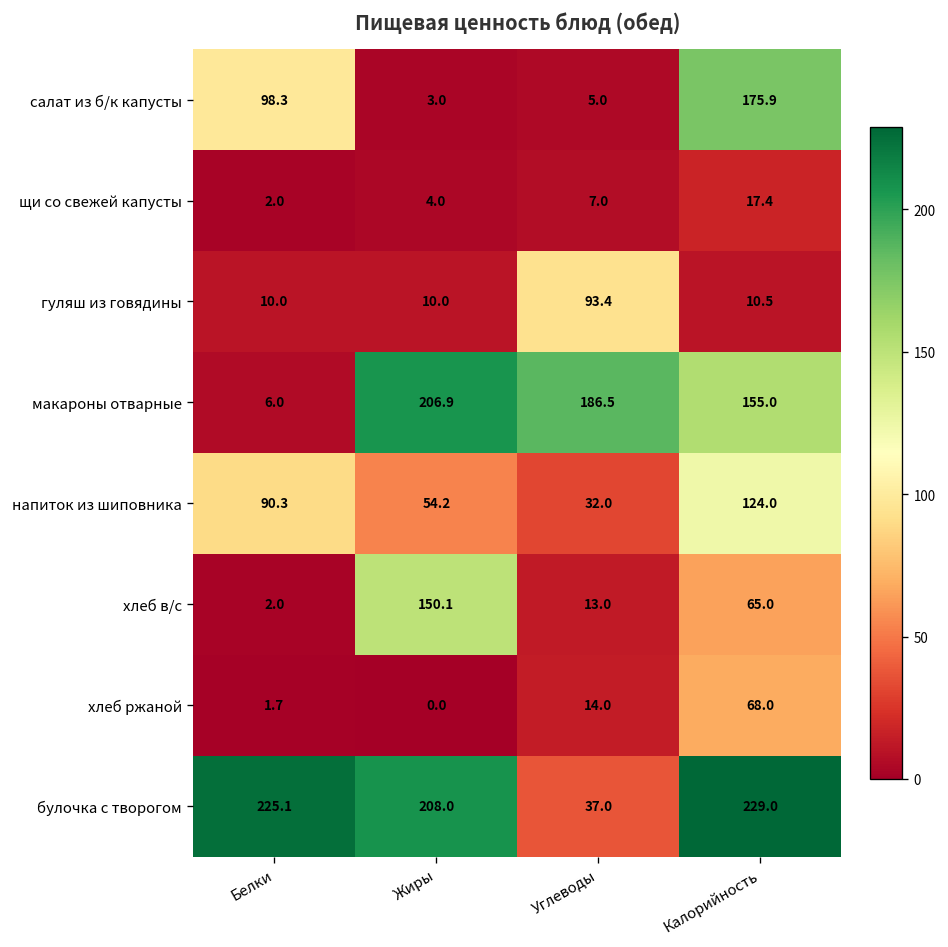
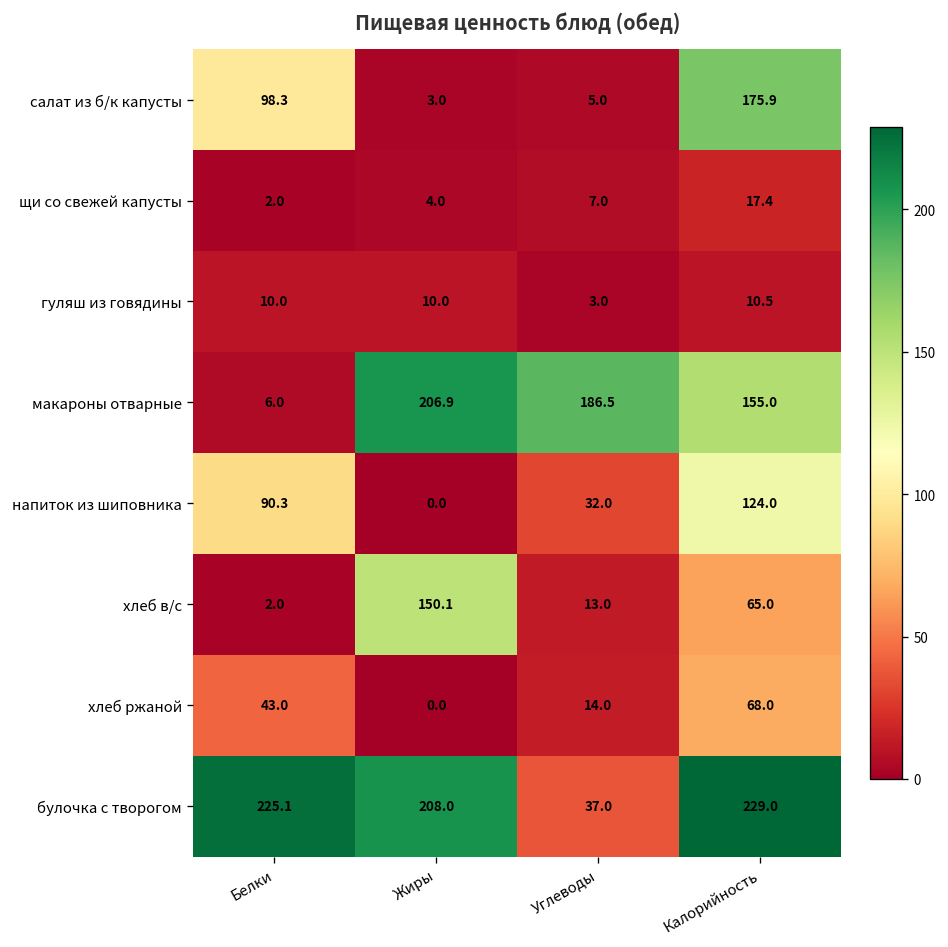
  {
    "салат из б/к капусты": {
      "Белки": 98.3,
      "Жиры": 3.0,
      "Углеводы": 5.0,
      "Калорийность": 175.9
    },
    "щи со свежей капусты": {
      "Белки": 2.0,
      "Жиры": 4.0,
      "Углеводы": 7.0,
      "Калорийность": 17.4
    },
    "гуляш из говядины": {
      "Белки": 10.0,
      "Жиры": 10.0,
-     "Углеводы": 93.4,
+     "Углеводы": 3.0,
      "Калорийность": 10.5
    },
    "макароны отварные": {
      "Белки": 6.0,
      "Жиры": 206.9,
      "Углеводы": 186.5,
      "Калорийность": 155.0
    },
    "напиток из шиповника": {
      "Белки": 90.3,
-     "Жиры": 54.2,
+     "Жиры": 0.0,
      "Углеводы": 32.0,
      "Калорийность": 124.0
    },
    "хлеб в/с": {
      "Белки": 2.0,
      "Жиры": 150.1,
      "Углеводы": 13.0,
      "Калорийность": 65.0
    },
    "хлеб ржаной": {
-     "Белки": 1.7,
+     "Белки": 43.0,
      "Жиры": 0.0,
      "Углеводы": 14.0,
      "Калорийность": 68.0
    },
    "булочка с творогом": {
      "Белки": 225.1,
      "Жиры": 208.0,
      "Углеводы": 37.0,
      "Калорийность": 229.0
    }
  }
